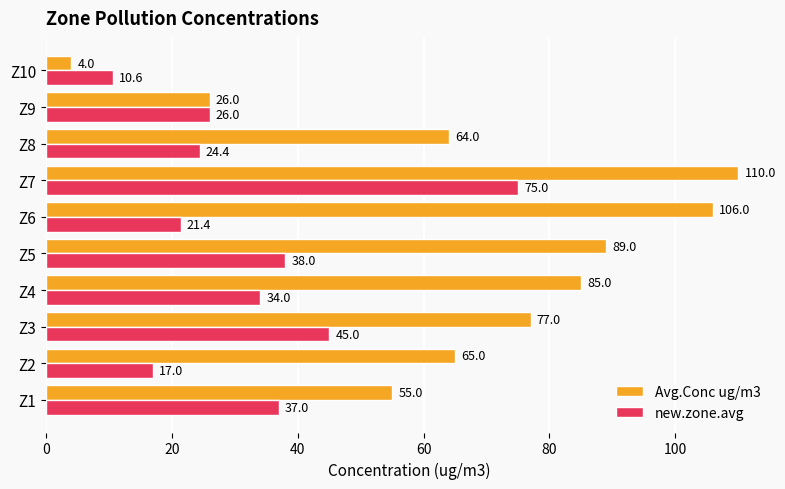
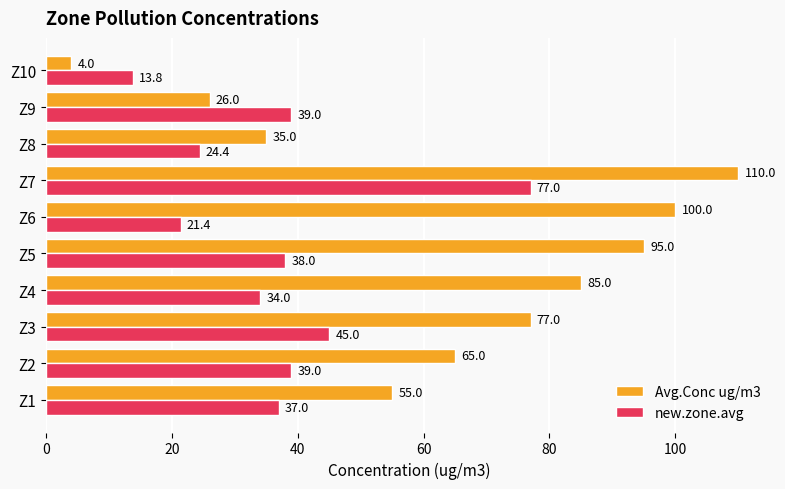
  {
    "Avg.Conc ug/m3": {
      "Z10": 4.0,
      "Z9": 26.0,
-     "Z8": 64.0,
+     "Z8": 35.0,
      "Z7": 110.0,
-     "Z6": 106.0,
-     "Z5": 89.0,
+     "Z6": 100.0,
+     "Z5": 95.0,
      "Z4": 85.0,
      "Z3": 77.0,
      "Z2": 65.0,
      "Z1": 55.0
    },
    "new.zone.avg": {
-     "Z10": 10.6,
-     "Z9": 26.0,
+     "Z10": 13.8,
+     "Z9": 39.0,
      "Z8": 24.4,
-     "Z7": 75.0,
+     "Z7": 77.0,
      "Z6": 21.4,
      "Z5": 38.0,
      "Z4": 34.0,
      "Z3": 45.0,
-     "Z2": 17.0,
+     "Z2": 39.0,
      "Z1": 37.0
    }
  }
